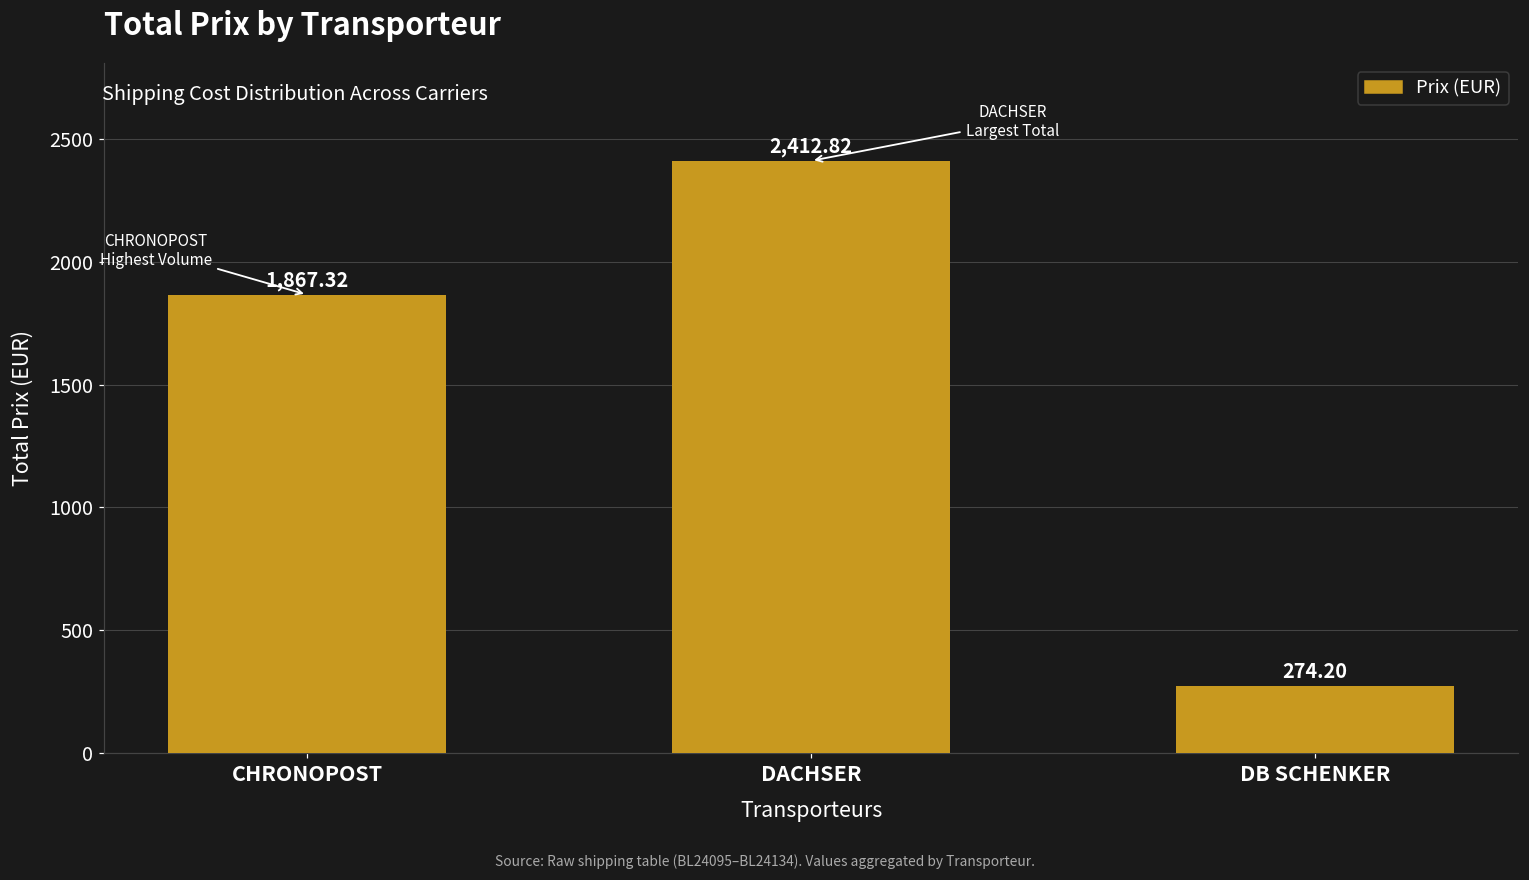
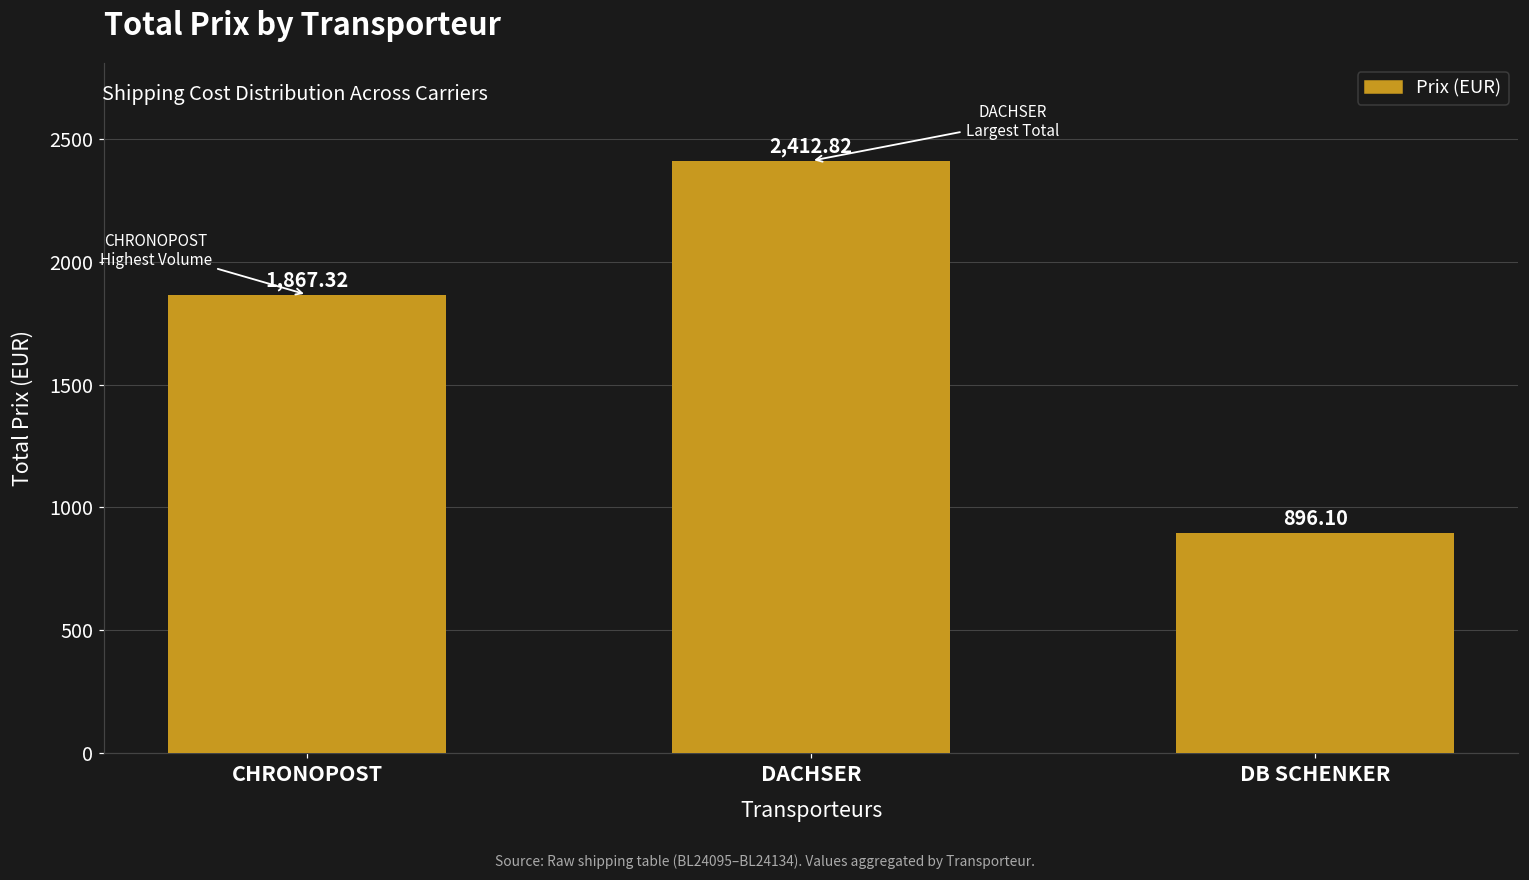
  {
-   "DB SCHENKER": 274.20
+   "DB SCHENKER": 896.10
  }
